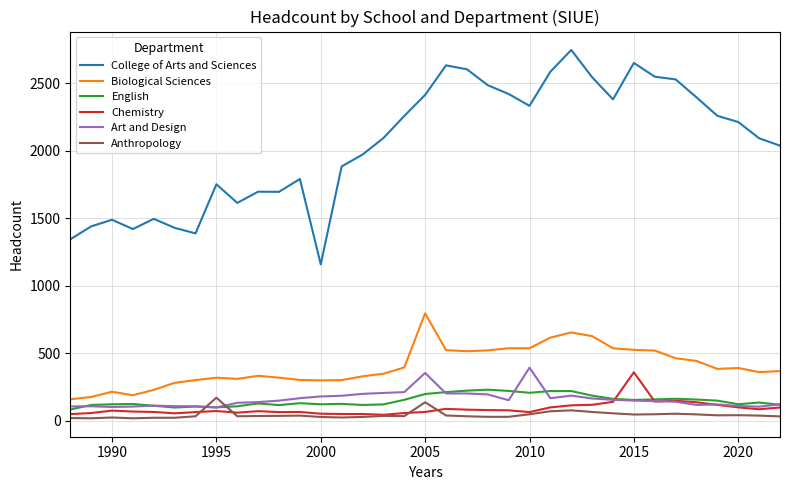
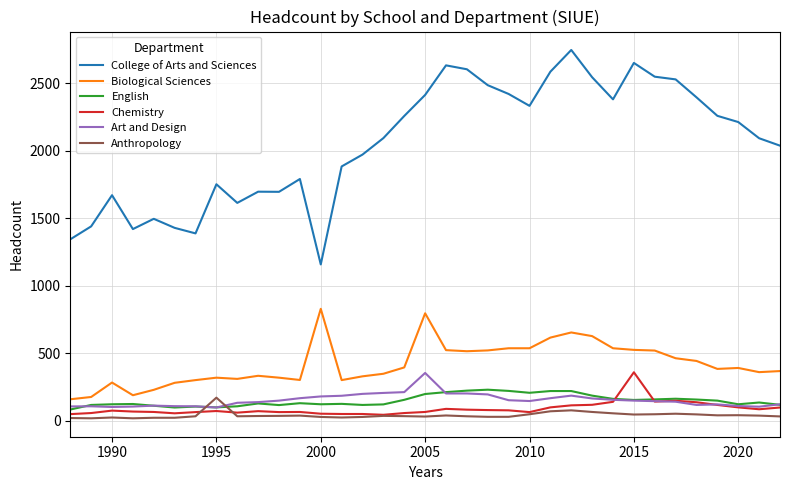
  {
    "College of Arts and Sciences": {
-     "1990": 1490,
+     "1990": 1670,
      "1995": 1750,
      "2000": 1160,
      "2005": 2420,
      "2010": 2330,
      "2015": 2650,
      "2020": 2210
    },
    "Biological Sciences": {
-     "1990": 220,
+     "1990": 280,
      "1995": 320,
-     "2000": 300,
+     "2000": 830,
      "2005": 800,
      "2010": 540,
      "2015": 530,
      "2020": 390
    },
    "English": {
      "1990": 120,
      "2000": 120,
      "2005": 200,
      "2010": 210
    },
    "Chemistry": {
      "1990": 80,
      "1995": 70,
      "2000": 50,
      "2005": 70,
      "2015": 360
    },
    "Art and Design": {
      "1990": 100,
      "2000": 180,
      "2005": 360,
-     "2010": 390
+     "2010": 150
    },
    "Anthropology": {
      "1990": 30,
      "1995": 170,
      "2000": 30,
-     "2005": 140,
+     "2005": 30,
      "2015": 50,
      "2020": 40
    }
  }
